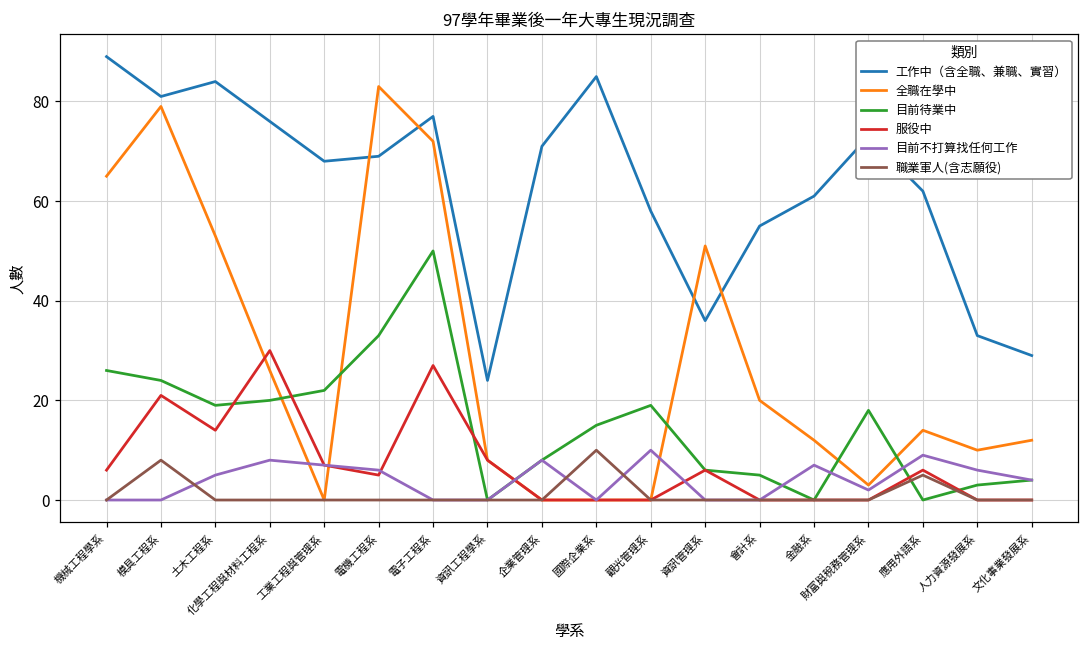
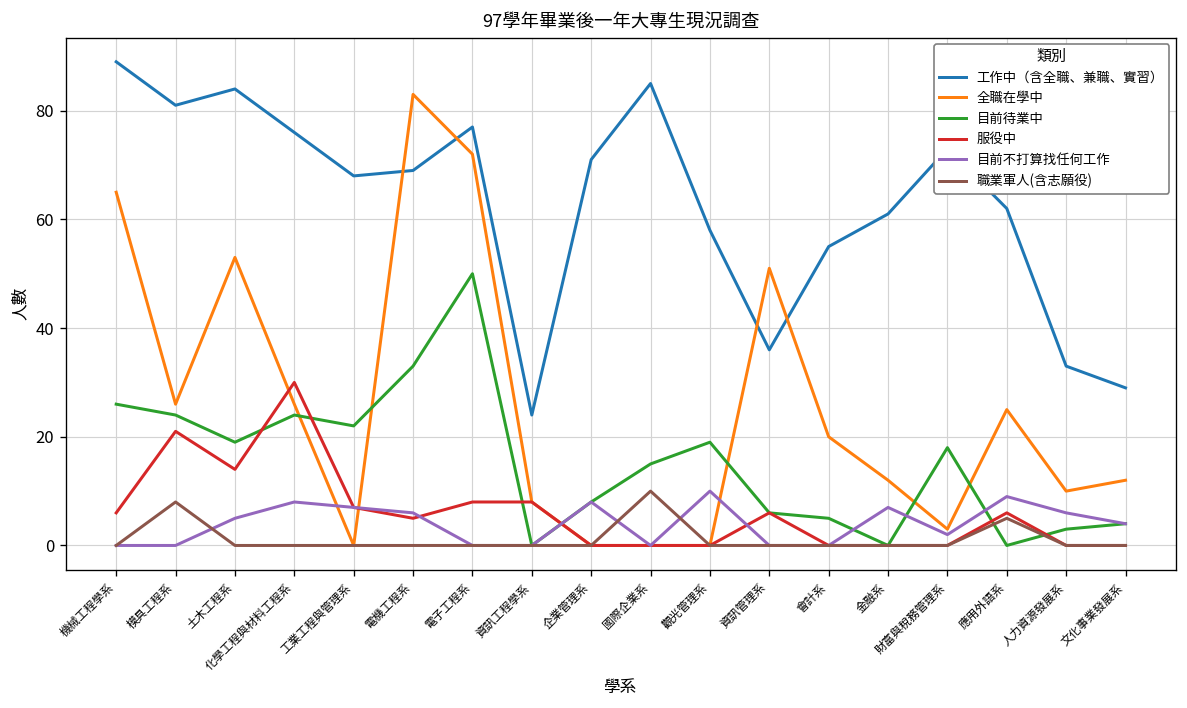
  {
    "工作中（含全職、兼職、實習）": {
      "機械工程學系": 89,
      "模具工程系": 81,
      "土木工程系": 84,
      "化學工程與材料工程系": 76,
      "工業工程與管理系": 68,
      "電機工程系": 69,
      "電子工程系": 77,
      "資訊工程學系": 24,
      "企業管理系": 71,
      "國際企業系": 85,
      "觀光管理系": 58,
      "資訊管理系": 36,
      "會計系": 55,
      "金融系": 61,
      "應用外語系": 62,
      "人力資源發展系": 33,
      "文化事業發展系": 29
    },
    "全職在學中": {
      "機械工程學系": 65,
-     "模具工程系": 79,
+     "模具工程系": 26,
      "土木工程系": 53,
      "化學工程與材料工程系": 26,
      "電機工程系": 83,
      "電子工程系": 72,
      "資訊管理系": 51,
      "會計系": 20,
      "金融系": 12,
      "財富與稅務管理系": 3,
-     "應用外語系": 14,
+     "應用外語系": 25,
      "人力資源發展系": 10,
      "文化事業發展系": 12
    },
    "目前待業中": {
      "機械工程學系": 26,
      "模具工程系": 24,
      "土木工程系": 19,
-     "化學工程與材料工程系": 20,
+     "化學工程與材料工程系": 24,
      "工業工程與管理系": 22,
      "電機工程系": 33,
      "電子工程系": 50,
      "國際企業系": 15,
      "觀光管理系": 19,
      "會計系": 5,
      "財富與稅務管理系": 18,
      "應用外語系": 0,
      "人力資源發展系": 3
    },
    "服役中": {
      "機械工程學系": 6,
      "模具工程系": 21,
      "土木工程系": 14,
      "化學工程與材料工程系": 30,
      "電機工程系": 5,
-     "電子工程系": 27,
+     "電子工程系": 8,
      "應用外語系": 6
    },
    "目前不打算找任何工作": {
      "模具工程系": 0,
      "土木工程系": 5,
      "化學工程與材料工程系": 8,
      "電機工程系": 6,
      "觀光管理系": 10,
      "金融系": 7,
      "財富與稅務管理系": 2,
      "應用外語系": 9,
      "人力資源發展系": 6
    },
    "職業軍人(含志願役)": {
      "模具工程系": 8,
      "土木工程系": 0,
      "化學工程與材料工程系": 0,
      "電機工程系": 0,
      "國際企業系": 10,
      "應用外語系": 5
    }
  }
